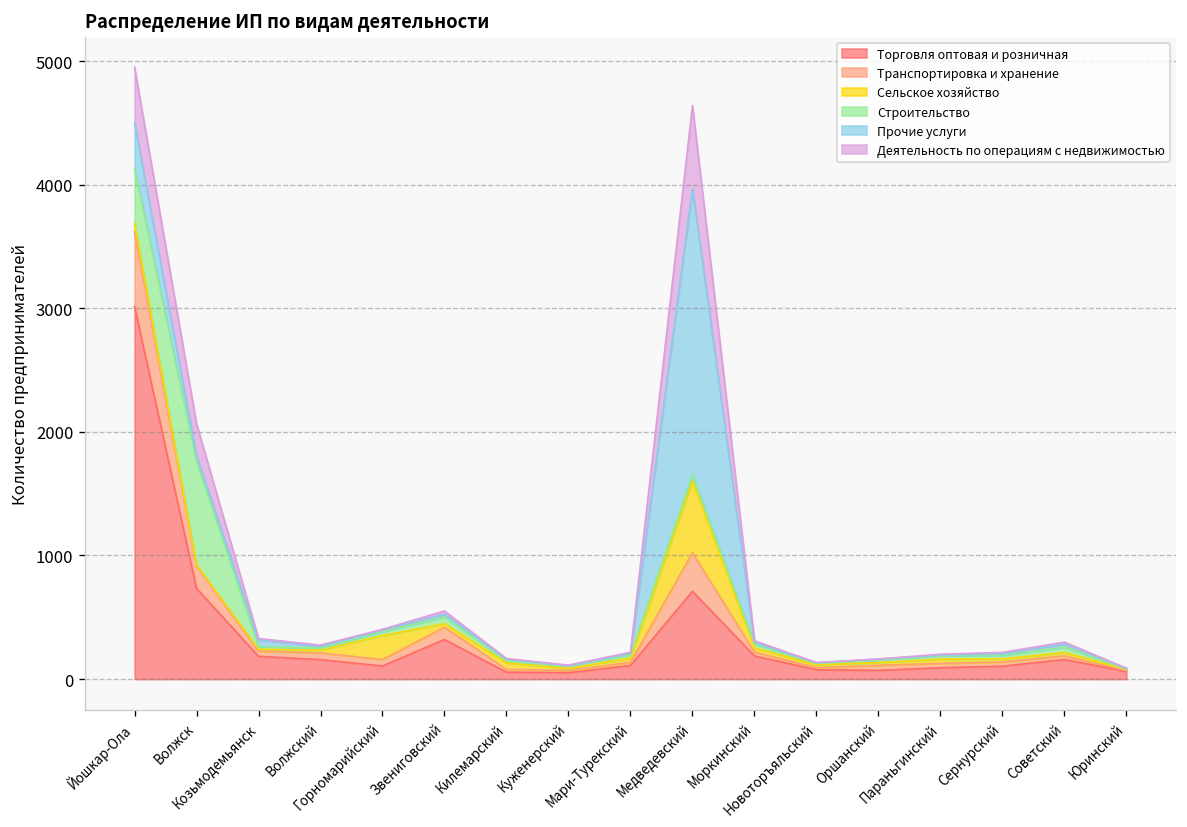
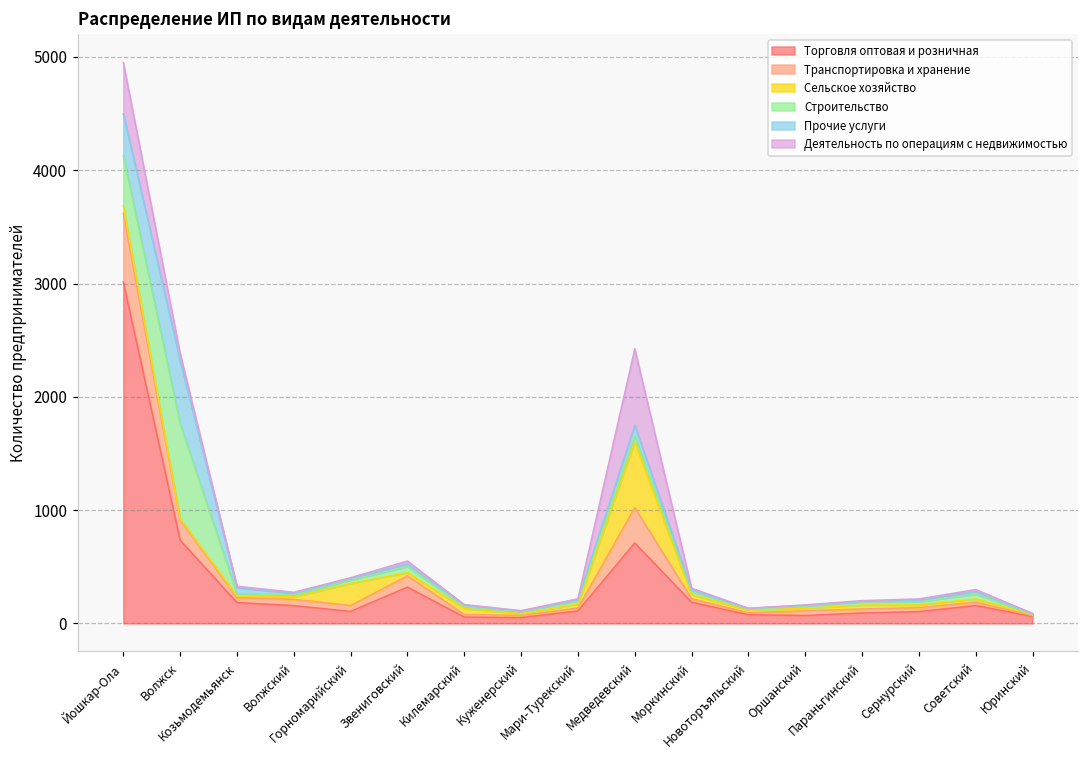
  {
    "Сельское хозяйство": {
      "Йошкар-Ола": 70,
      "Горномарийский": 190,
      "Звениговский": 30,
      "Мари-Турекский": 30,
      "Медведевский": 580,
      "Моркинский": 40,
      "Параньгинский": 30,
      "Советский": 30
    },
    "Строительство": {
      "Йошкар-Ола": 440,
      "Волжск": 840,
      "Медведевский": 50
    },
    "Прочие услуги": {
      "Йошкар-Ола": 370,
-     "Волжск": 40,
-     "Медведевский": 2310
+     "Волжск": 560,
+     "Медведевский": 90
    },
    "Деятельность по операциям с недвижимостью": {
      "Йошкар-Ола": 450,
-     "Волжск": 260,
+     "Волжск": 60,
      "Звениговский": 30,
      "Медведевский": 670
    }
  }
